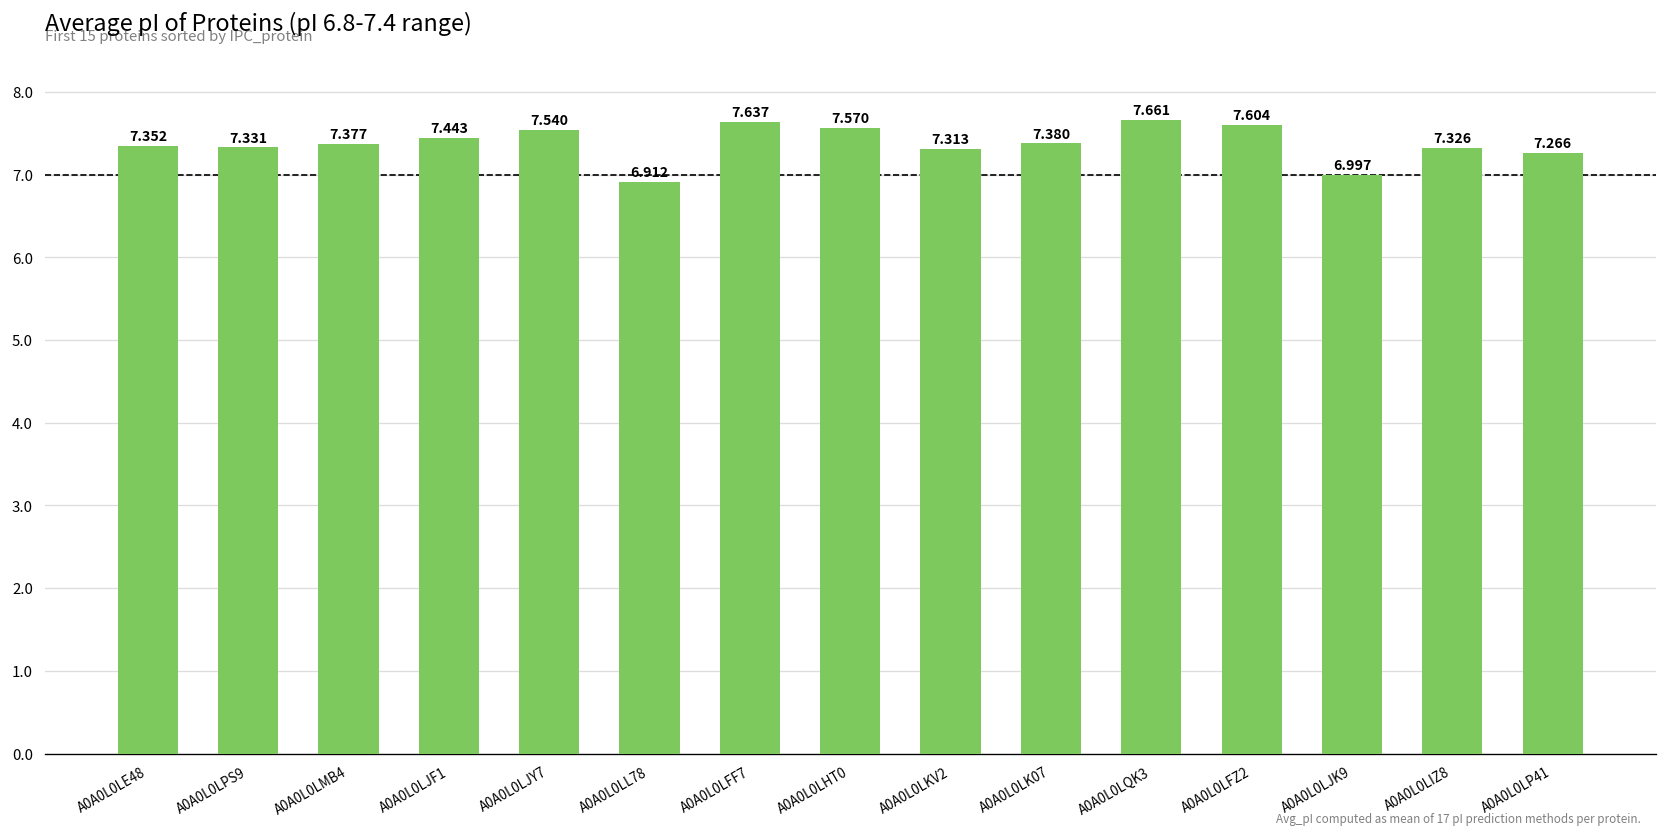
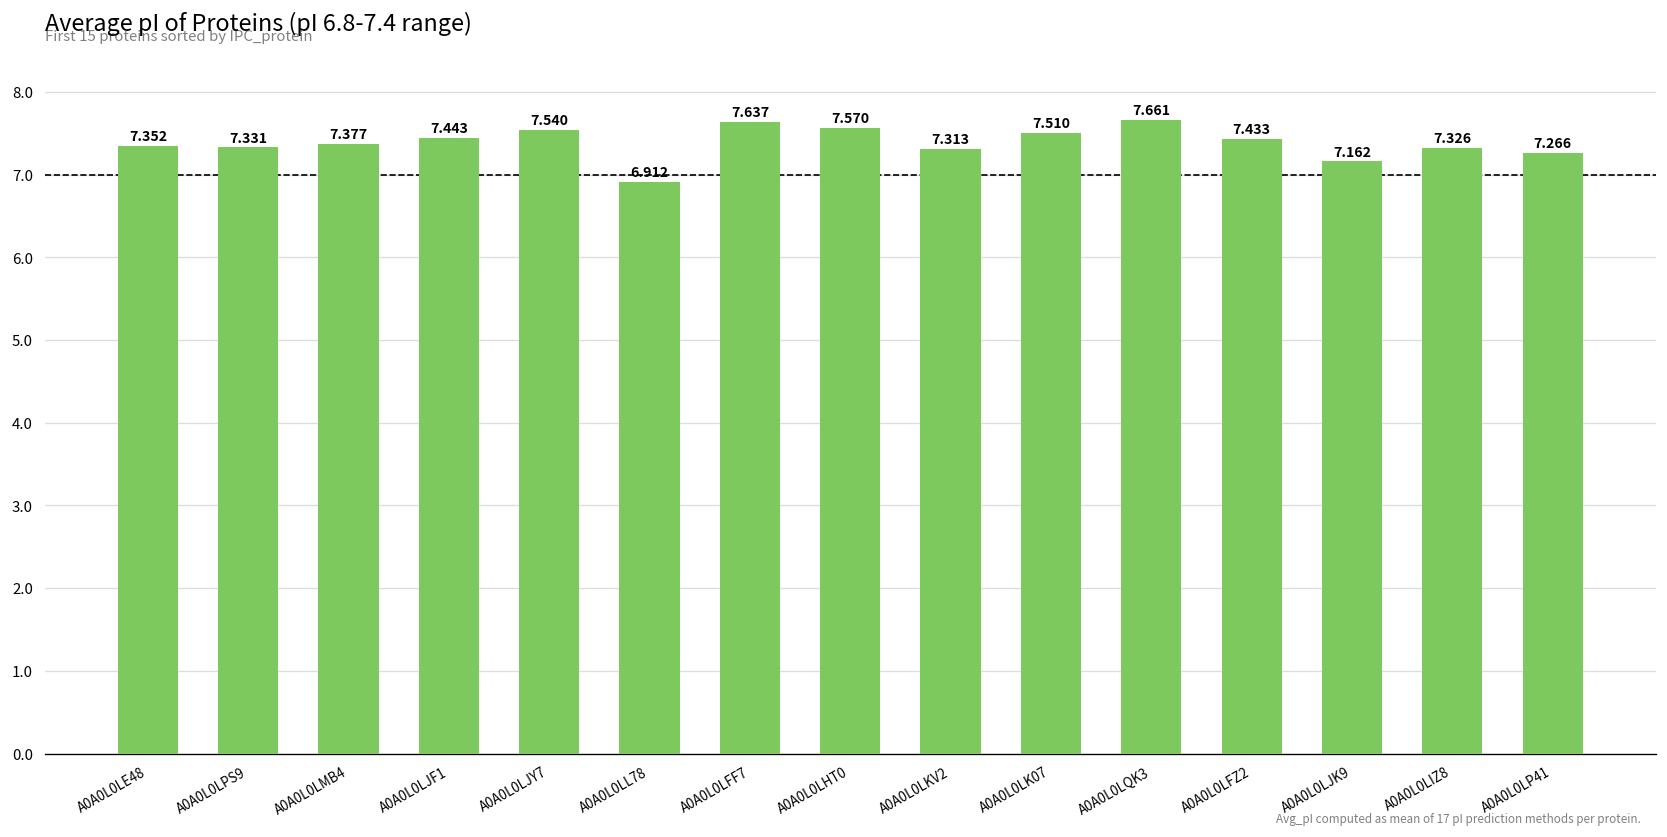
  {
    "A0A0L0LE48": 7.352,
    "A0A0L0LPS9": 7.331,
    "A0A0L0LMB4": 7.377,
    "A0A0L0LJF1": 7.443,
    "A0A0L0LJY7": 7.540,
    "A0A0L0LL78": 6.912,
    "A0A0L0LFF7": 7.637,
    "A0A0L0LHT0": 7.570,
    "A0A0L0LKV2": 7.313,
-   "A0A0L0LK07": 7.380,
+   "A0A0L0LK07": 7.510,
    "A0A0L0LQK3": 7.661,
-   "A0A0L0LFZ2": 7.604,
-   "A0A0L0LJK9": 6.997,
+   "A0A0L0LFZ2": 7.433,
+   "A0A0L0LJK9": 7.162,
    "A0A0L0LIZ8": 7.326,
    "A0A0L0LP41": 7.266
  }
